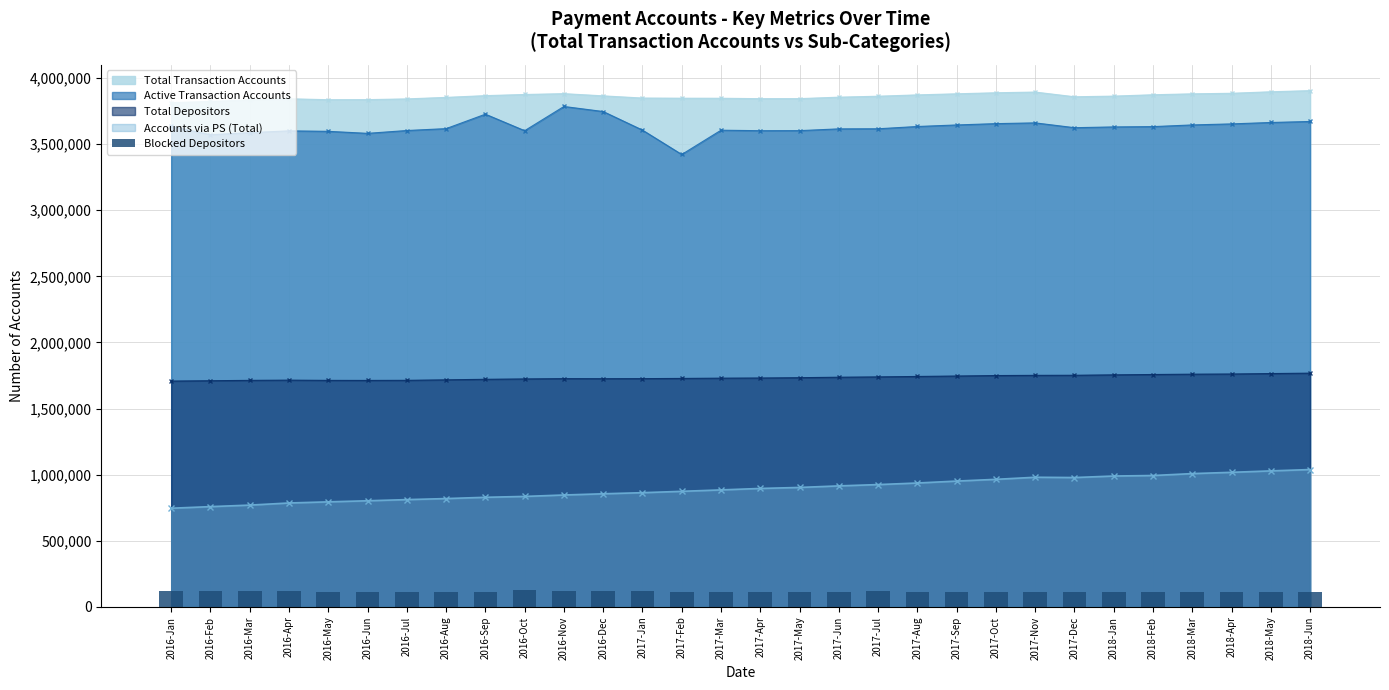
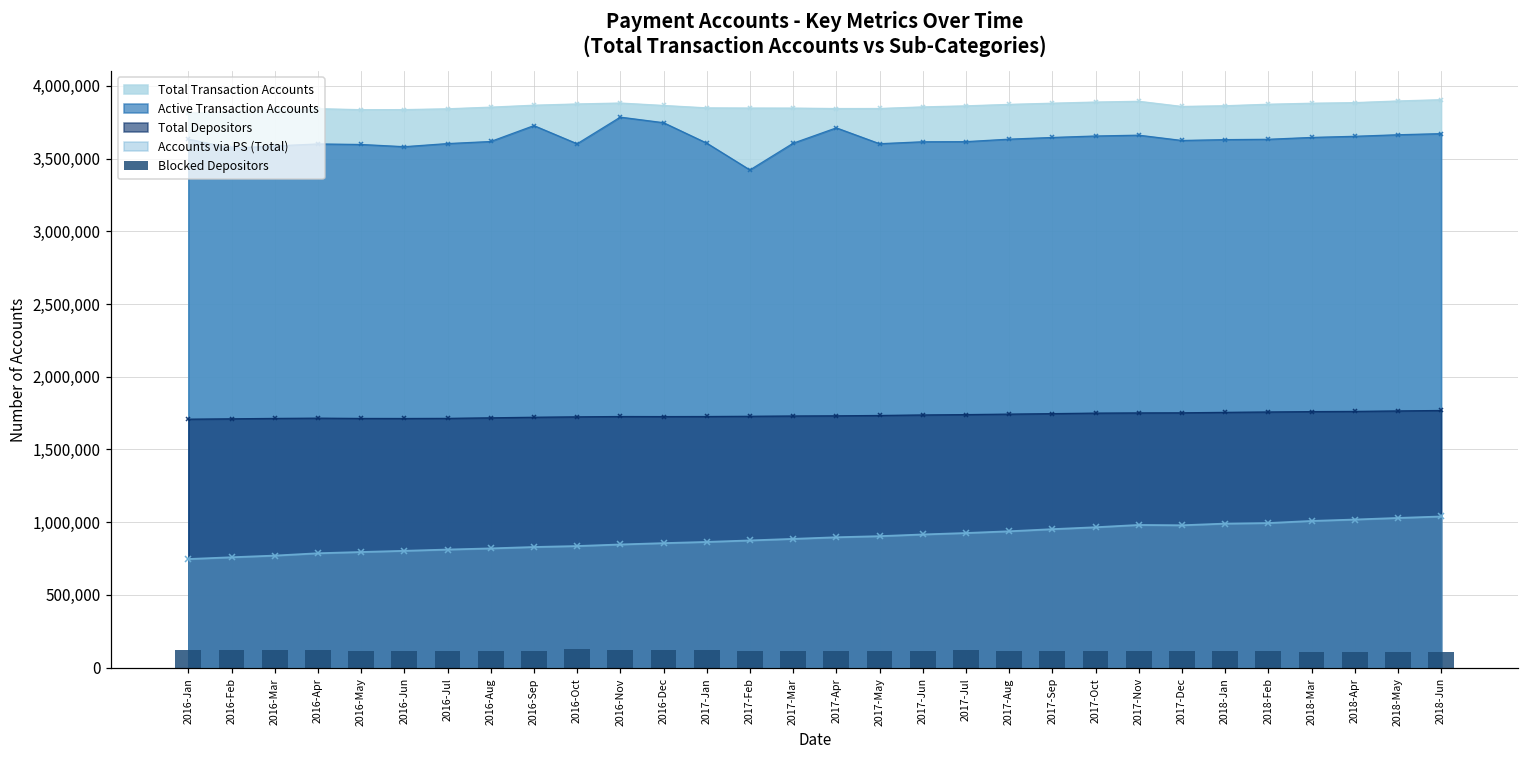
  {
    "Active Transaction Accounts": {
      "2016-May": "3,600,000",
      "2016-Jun": "3,580,000",
      "2016-Jul": "3,600,000",
      "2016-Aug": "3,620,000",
      "2016-Sep": "3,730,000",
      "2016-Oct": "3,600,000",
      "2016-Nov": "3,790,000",
      "2016-Dec": "3,750,000",
      "2017-Jan": "3,610,000",
      "2017-Feb": "3,420,000",
      "2017-Mar": "3,610,000",
-     "2017-Apr": "3,600,000",
+     "2017-Apr": "3,710,000",
      "2017-May": "3,600,000",
      "2017-Jun": "3,620,000",
      "2017-Jul": "3,620,000",
      "2017-Aug": "3,630,000",
      "2017-Sep": "3,650,000",
      "2017-Oct": "3,660,000",
      "2017-Nov": "3,660,000",
      "2017-Dec": "3,620,000",
      "2018-Jan": "3,630,000",
      "2018-Feb": "3,630,000",
      "2018-Mar": "3,650,000",
      "2018-Apr": "3,650,000",
      "2018-May": "3,660,000",
      "2018-Jun": "3,670,000"
    }
  }
